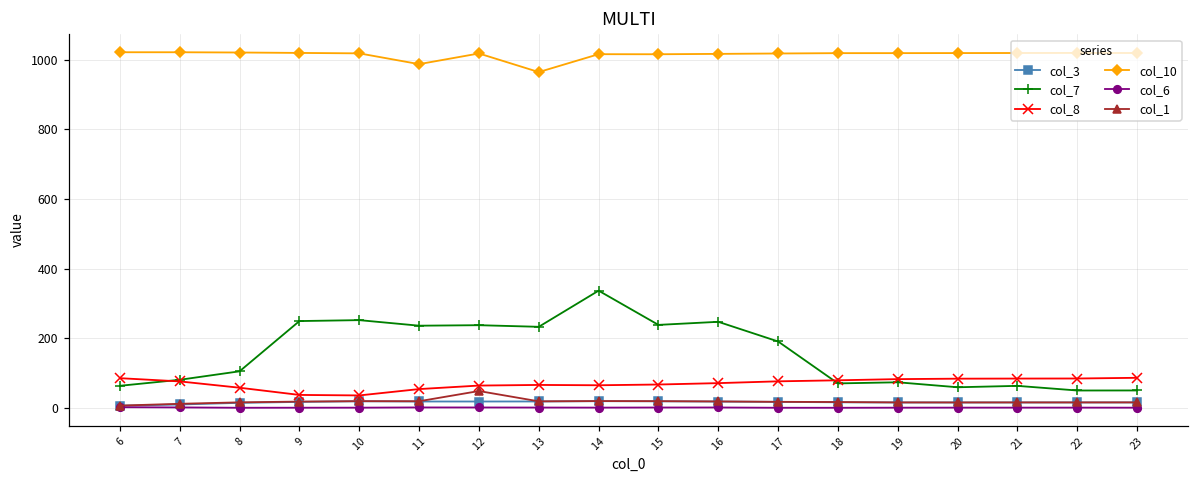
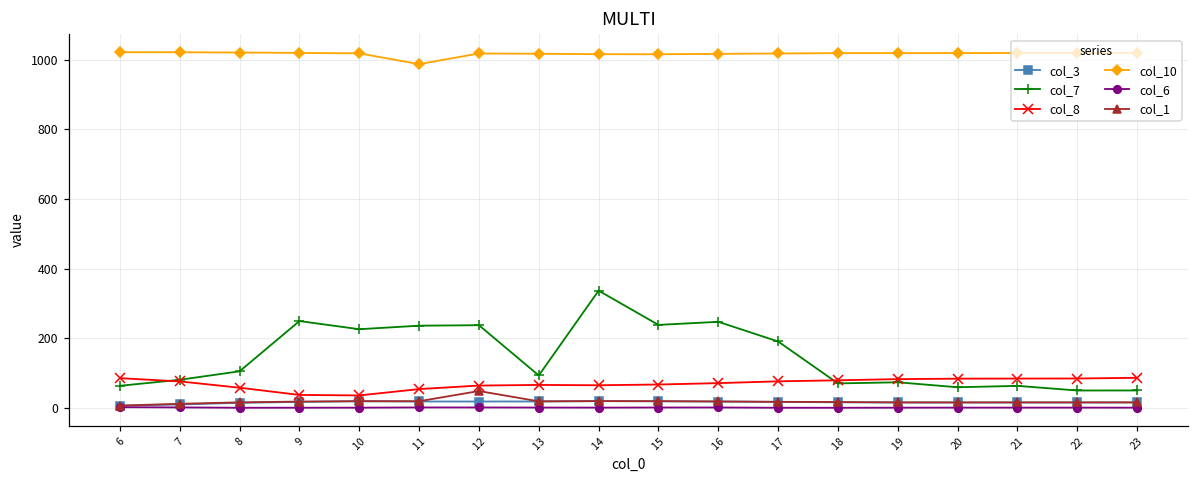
  {
    "col_3": {
      "12": 20
    },
    "col_7": {
      "6": 60,
      "8": 110,
      "9": 250,
-     "10": 250,
+     "10": 230,
      "11": 240,
      "12": 240,
-     "13": 230,
+     "13": 90,
      "14": 340,
      "15": 240,
      "16": 250,
      "17": 190,
      "18": 70,
      "19": 70,
      "20": 60,
      "21": 60,
      "22": 50,
      "23": 50
    },
    "col_8": {
      "6": 90,
      "8": 60,
      "9": 40,
      "10": 40,
      "11": 50,
      "12": 60,
      "13": 70,
      "14": 70,
      "15": 70,
      "16": 70,
      "17": 80,
      "18": 80,
      "19": 80,
      "20": 80,
      "21": 80,
      "22": 80,
      "23": 90
    },
    "col_10": {
      "6": 1020,
      "7": 1020,
      "8": 1020,
      "9": 1020,
      "10": 1020,
      "11": 990,
      "12": 1020,
-     "13": 960,
+     "13": 1020,
      "14": 1020,
      "15": 1020,
      "16": 1020,
      "17": 1020,
      "18": 1020,
      "19": 1020,
      "20": 1020
    },
    "col_6": {
      "7": 0,
      "8": 0,
      "9": 0,
      "10": 0,
      "11": 0,
      "12": 0,
      "13": 0,
      "14": 0,
      "15": 0,
      "16": 0,
      "17": 0,
      "18": 0,
      "19": 0,
      "20": 0,
      "21": 0,
      "22": 0,
      "23": 0
    },
    "col_1": {
      "12": 50
    }
  }
